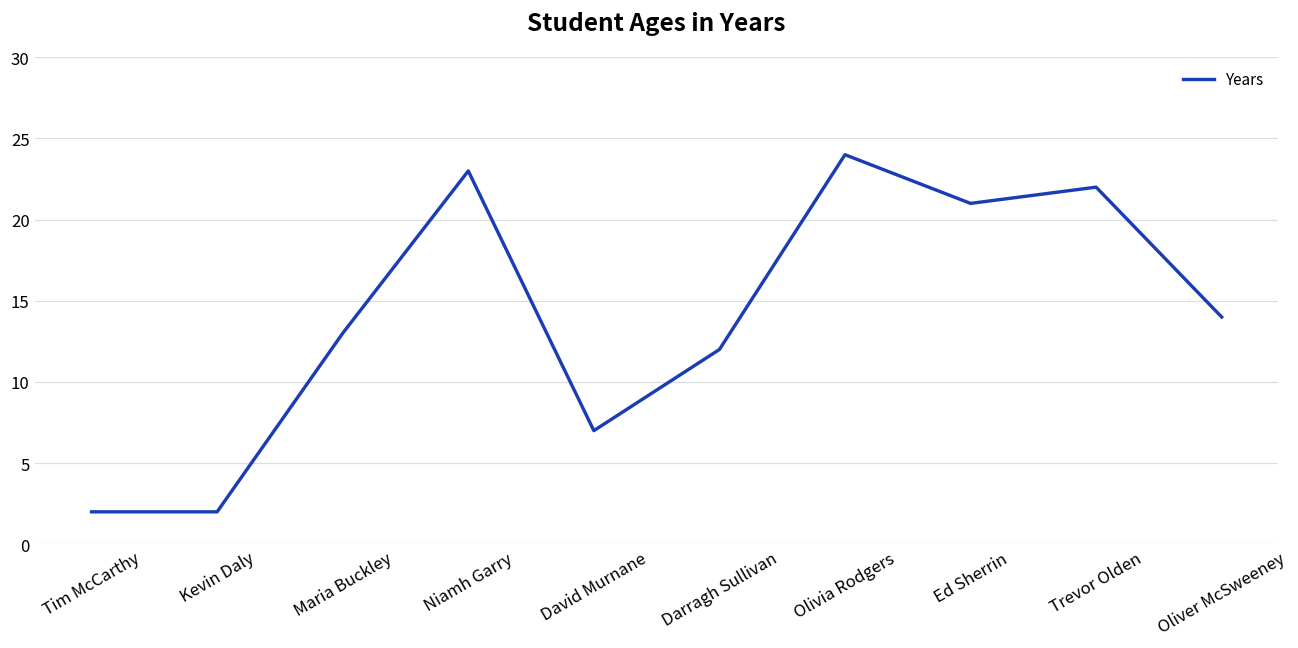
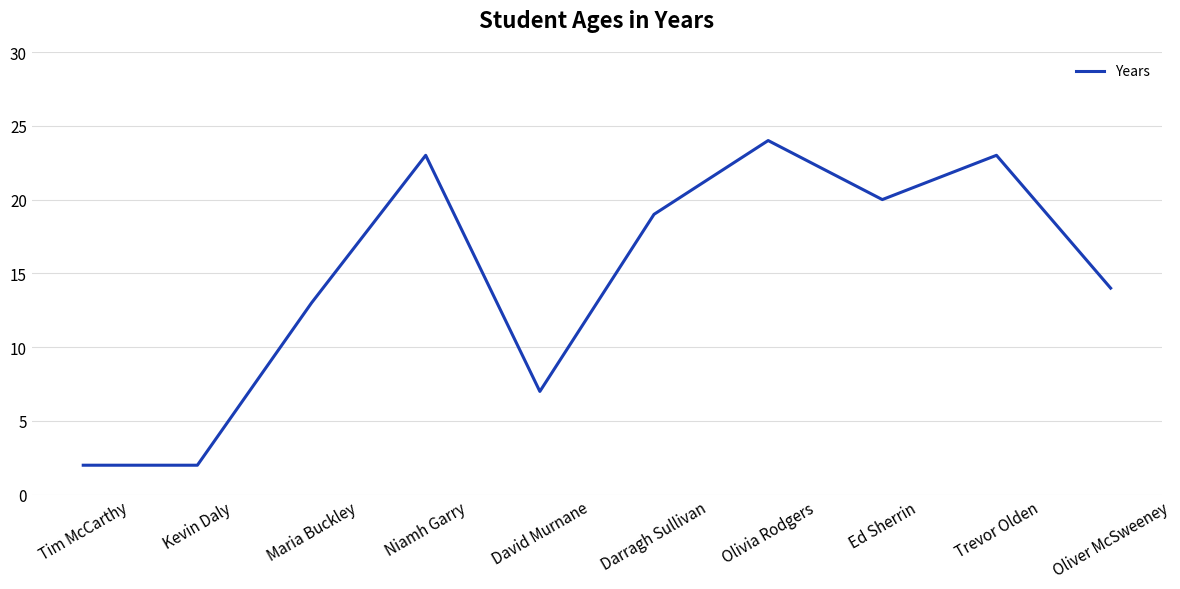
  {
    "Tim McCarthy": 2,
    "Kevin Daly": 2,
    "Maria Buckley": 13,
    "Niamh Garry": 23,
    "David Murnane": 7,
-   "Darragh Sullivan": 12,
+   "Darragh Sullivan": 19,
    "Olivia Rodgers": 24,
-   "Ed Sherrin": 21,
-   "Trevor Olden": 22,
+   "Ed Sherrin": 20,
+   "Trevor Olden": 23,
    "Oliver McSweeney": 14
  }
